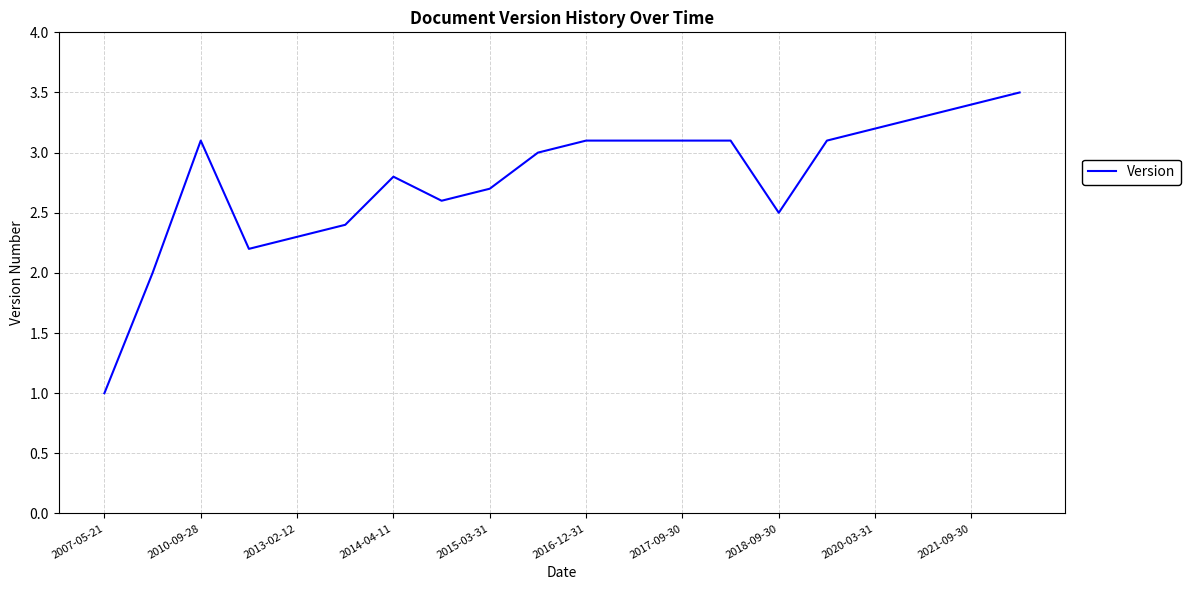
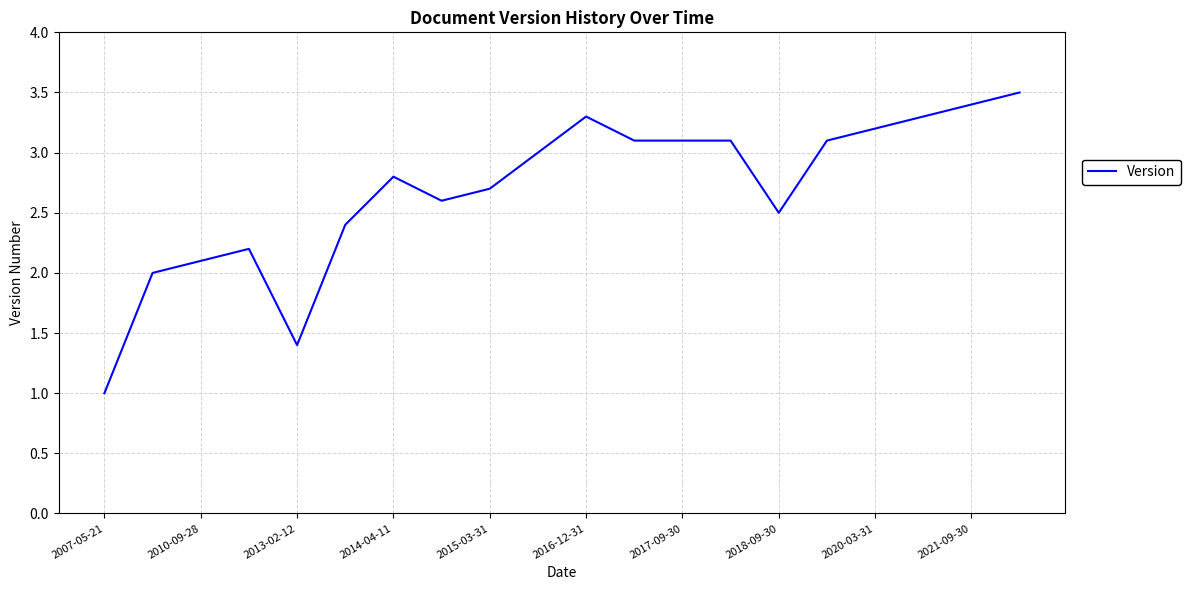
  {
    "2007-05-21": 1.0,
-   "2010-09-28": 3.1,
-   "2013-02-12": 2.3,
+   "2010-09-28": 2.1,
+   "2013-02-12": 1.4,
    "2014-04-11": 2.8,
    "2015-03-31": 2.7,
-   "2016-12-31": 3.1,
+   "2016-12-31": 3.3,
    "2018-09-30": 2.5,
    "2020-03-31": 3.2
  }
